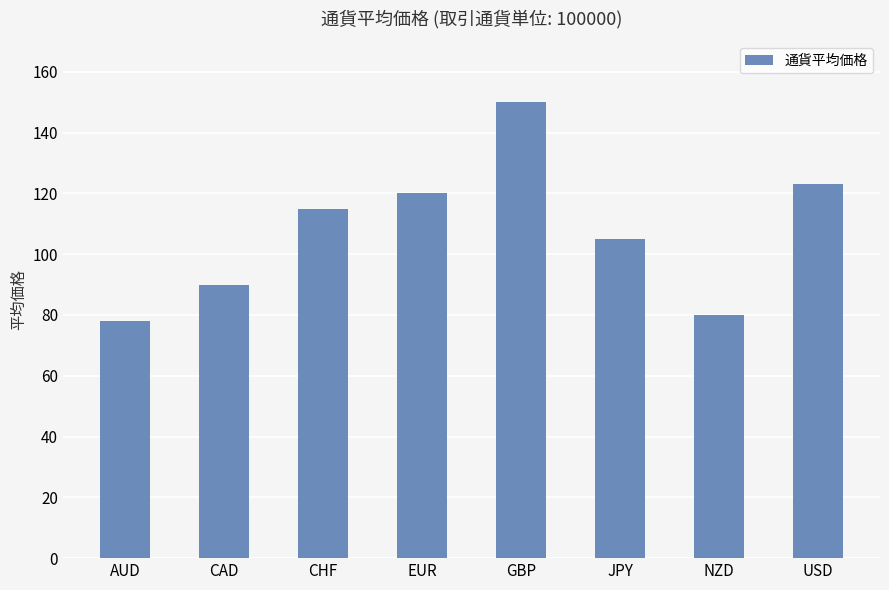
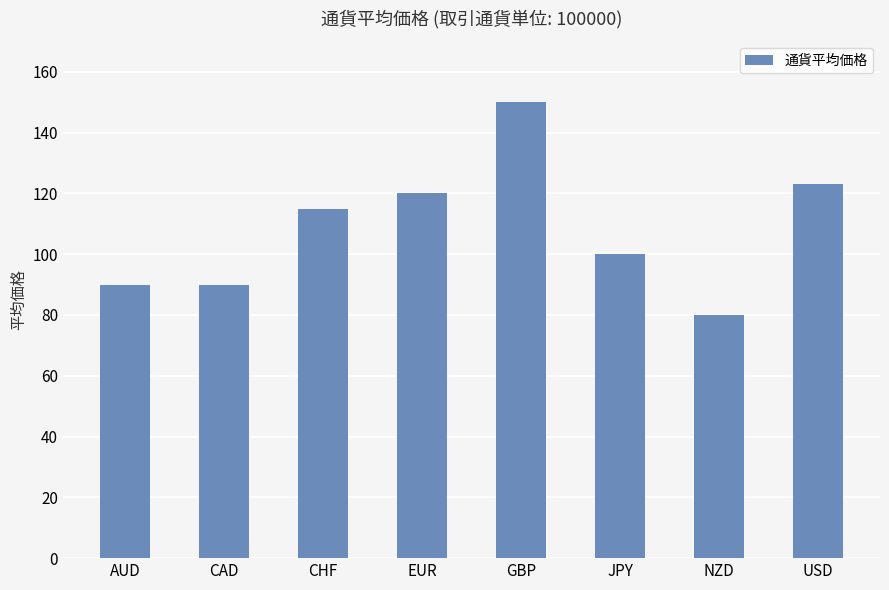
  {
-   "AUD": 78,
+   "AUD": 90,
    "CAD": 90,
    "CHF": 115,
    "EUR": 120,
    "GBP": 150,
-   "JPY": 105,
+   "JPY": 100,
    "NZD": 80,
    "USD": 123
  }
